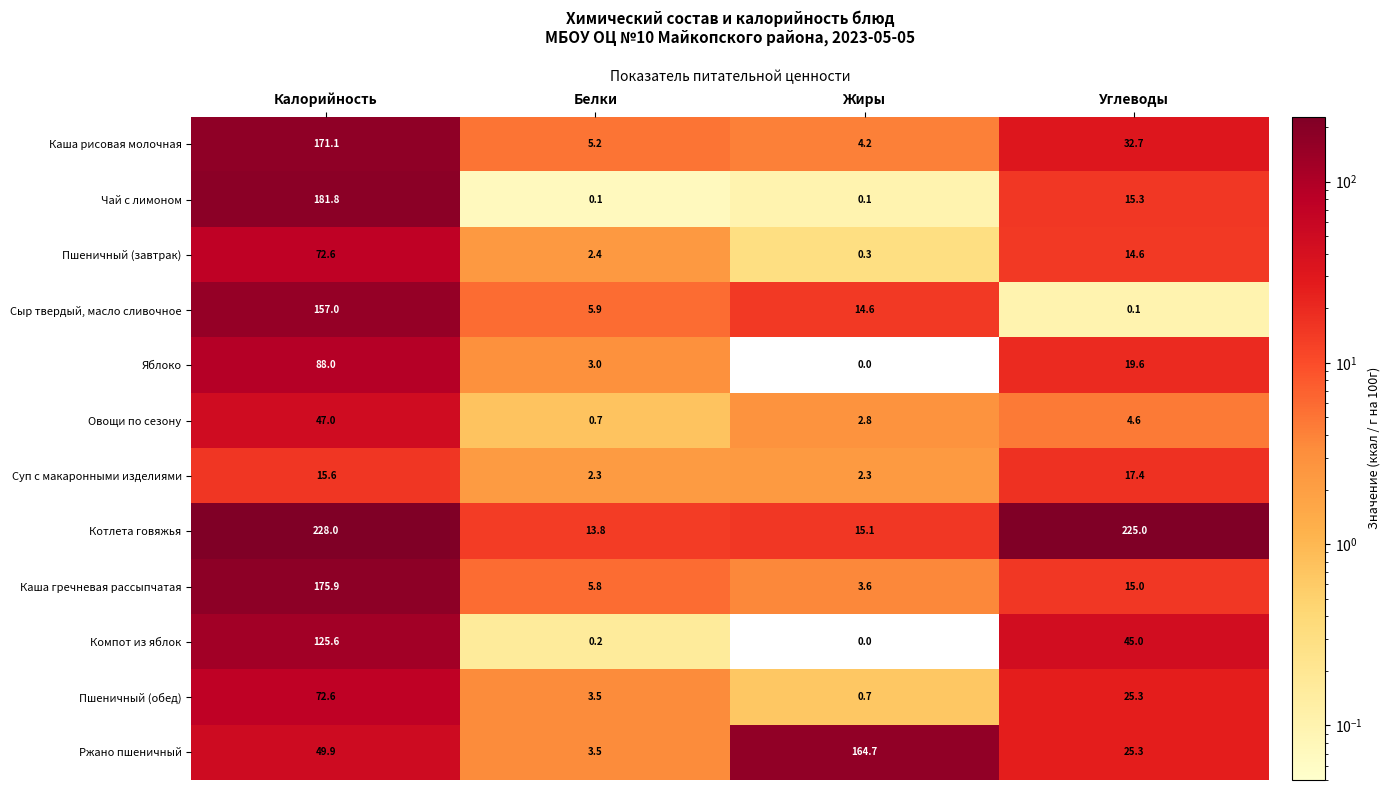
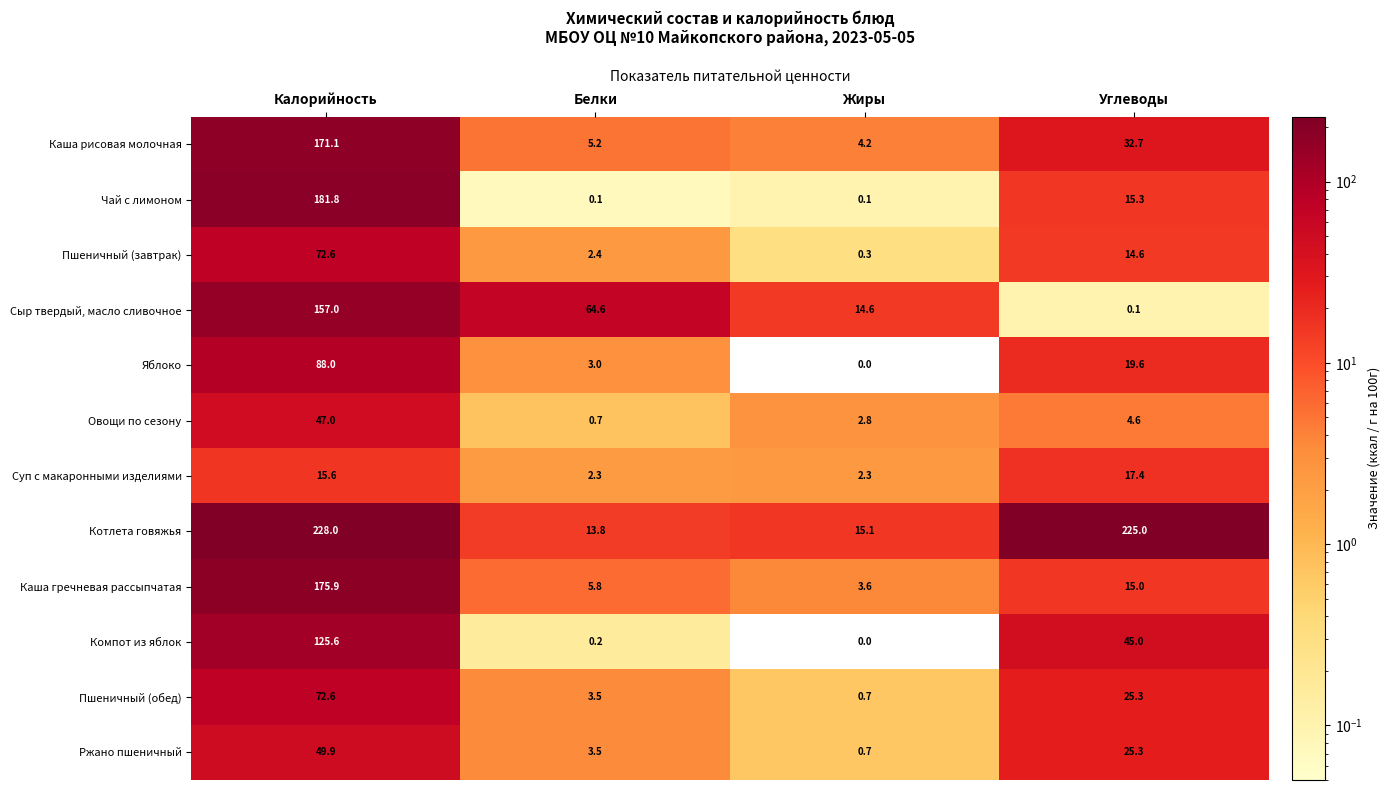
  {
    "Каша рисовая молочная": {
      "Калорийность": 171.1,
      "Белки": 5.2,
      "Жиры": 4.2,
      "Углеводы": 32.7
    },
    "Чай с лимоном": {
      "Калорийность": 181.8,
      "Белки": 0.1,
      "Жиры": 0.1,
      "Углеводы": 15.3
    },
    "Пшеничный (завтрак)": {
      "Калорийность": 72.6,
      "Белки": 2.4,
      "Жиры": 0.3,
      "Углеводы": 14.6
    },
    "Сыр твердый, масло сливочное": {
      "Калорийность": 157.0,
-     "Белки": 5.9,
+     "Белки": 64.6,
      "Жиры": 14.6,
      "Углеводы": 0.1
    },
    "Яблоко": {
      "Калорийность": 88.0,
      "Белки": 3.0,
      "Жиры": 0.0,
      "Углеводы": 19.6
    },
    "Овощи по сезону": {
      "Калорийность": 47.0,
      "Белки": 0.7,
      "Жиры": 2.8,
      "Углеводы": 4.6
    },
    "Суп с макаронными изделиями": {
      "Калорийность": 15.6,
      "Белки": 2.3,
      "Жиры": 2.3,
      "Углеводы": 17.4
    },
    "Котлета говяжья": {
      "Калорийность": 228.0,
      "Белки": 13.8,
      "Жиры": 15.1,
      "Углеводы": 225.0
    },
    "Каша гречневая рассыпчатая": {
      "Калорийность": 175.9,
      "Белки": 5.8,
      "Жиры": 3.6,
      "Углеводы": 15.0
    },
    "Компот из яблок": {
      "Калорийность": 125.6,
      "Белки": 0.2,
      "Жиры": 0.0,
      "Углеводы": 45.0
    },
    "Пшеничный (обед)": {
      "Калорийность": 72.6,
      "Белки": 3.5,
      "Жиры": 0.7,
      "Углеводы": 25.3
    },
    "Ржано пшеничный": {
      "Калорийность": 49.9,
      "Белки": 3.5,
-     "Жиры": 164.7,
+     "Жиры": 0.7,
      "Углеводы": 25.3
    }
  }
